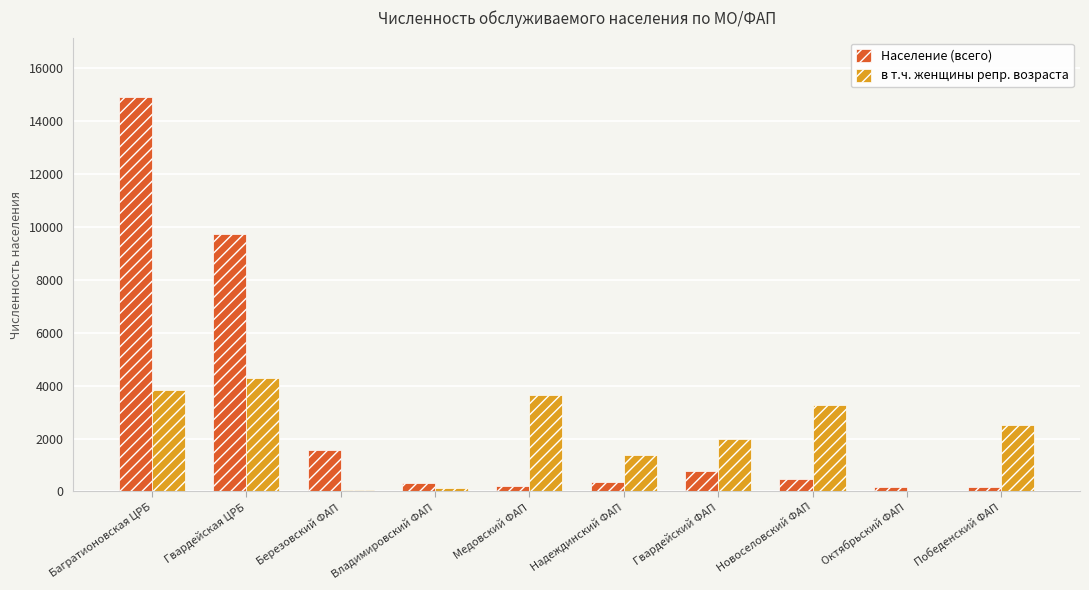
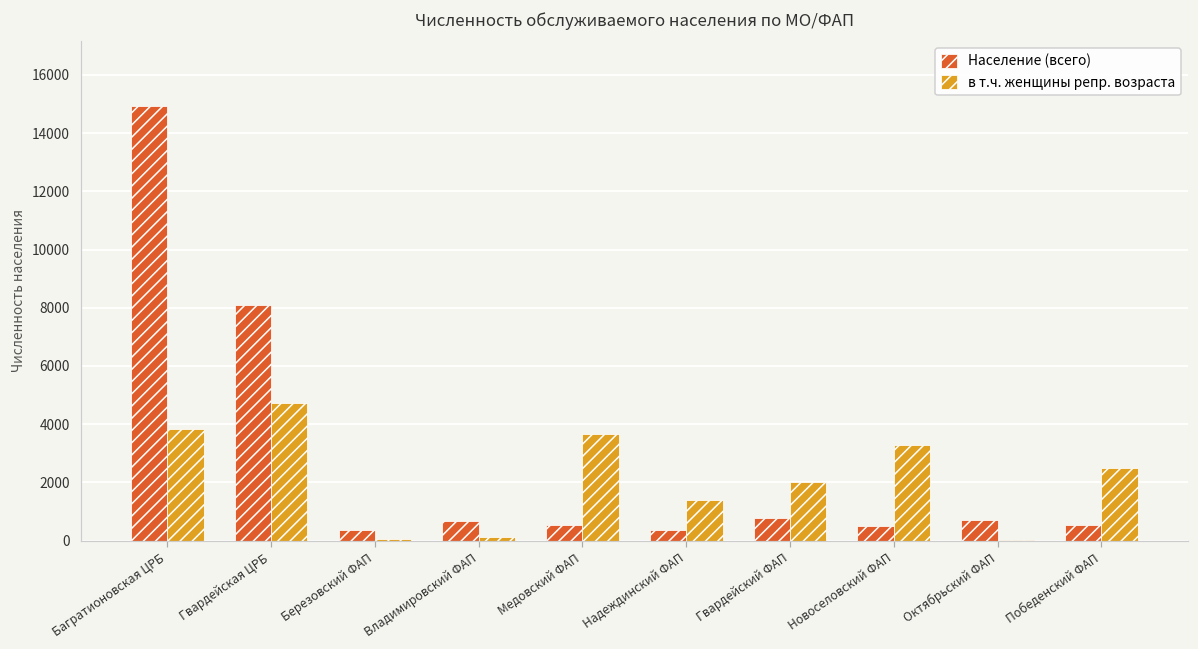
  {
    "Население (всего)": {
      "Багратионовская ЦРБ": 14900,
-     "Гвардейская ЦРБ": 9700,
-     "Березовский ФАП": 1600,
-     "Владимировский ФАП": 300,
-     "Медовский ФАП": 200,
+     "Гвардейская ЦРБ": 8100,
+     "Березовский ФАП": 400,
+     "Владимировский ФАП": 700,
+     "Медовский ФАП": 600,
      "Надеждинский ФАП": 400,
      "Гвардейский ФАП": 800,
      "Новоселовский ФАП": 500,
-     "Октябрьский ФАП": 200,
-     "Победенский ФАП": 200
+     "Октябрьский ФАП": 700,
+     "Победенский ФАП": 500
    },
    "в т.ч. женщины репр. возраста": {
      "Багратионовская ЦРБ": 3800,
-     "Гвардейская ЦРБ": 4300,
+     "Гвардейская ЦРБ": 4700,
      "Владимировский ФАП": 100,
      "Медовский ФАП": 3600,
      "Надеждинский ФАП": 1400,
      "Гвардейский ФАП": 2000,
      "Новоселовский ФАП": 3300,
      "Победенский ФАП": 2500
    }
  }
